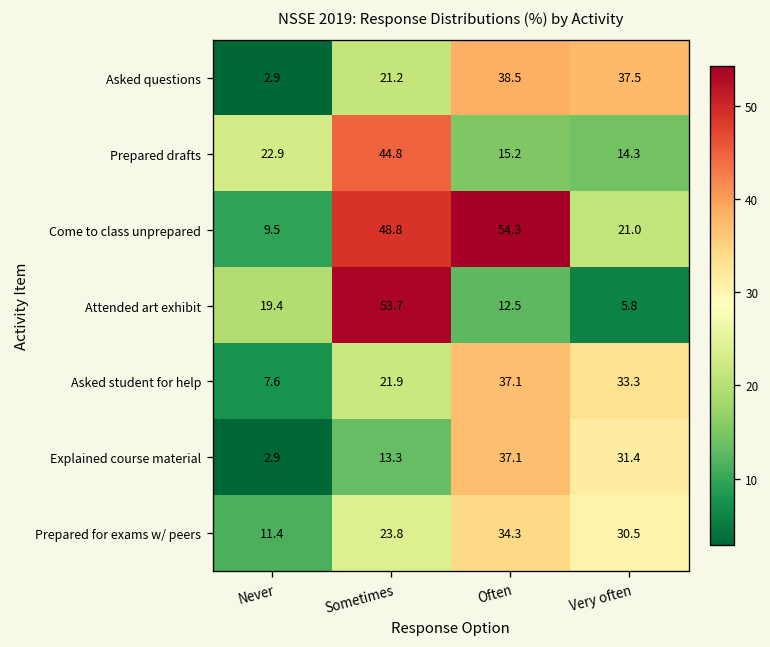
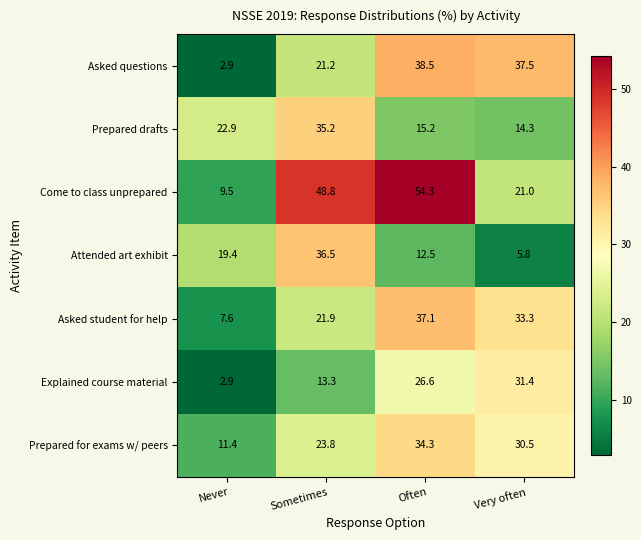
  {
    "Asked questions": {
      "Never": 2.9,
      "Sometimes": 21.2,
      "Often": 38.5,
      "Very often": 37.5
    },
    "Prepared drafts": {
      "Never": 22.9,
-     "Sometimes": 44.8,
+     "Sometimes": 35.2,
      "Often": 15.2,
      "Very often": 14.3
    },
    "Come to class unprepared": {
      "Never": 9.5,
      "Sometimes": 48.8,
      "Often": 54.3,
      "Very often": 21.0
    },
    "Attended art exhibit": {
      "Never": 19.4,
-     "Sometimes": 53.7,
+     "Sometimes": 36.5,
      "Often": 12.5,
      "Very often": 5.8
    },
    "Asked student for help": {
      "Never": 7.6,
      "Sometimes": 21.9,
      "Often": 37.1,
      "Very often": 33.3
    },
    "Explained course material": {
      "Never": 2.9,
      "Sometimes": 13.3,
-     "Often": 37.1,
+     "Often": 26.6,
      "Very often": 31.4
    },
    "Prepared for exams w/ peers": {
      "Never": 11.4,
      "Sometimes": 23.8,
      "Often": 34.3,
      "Very often": 30.5
    }
  }
